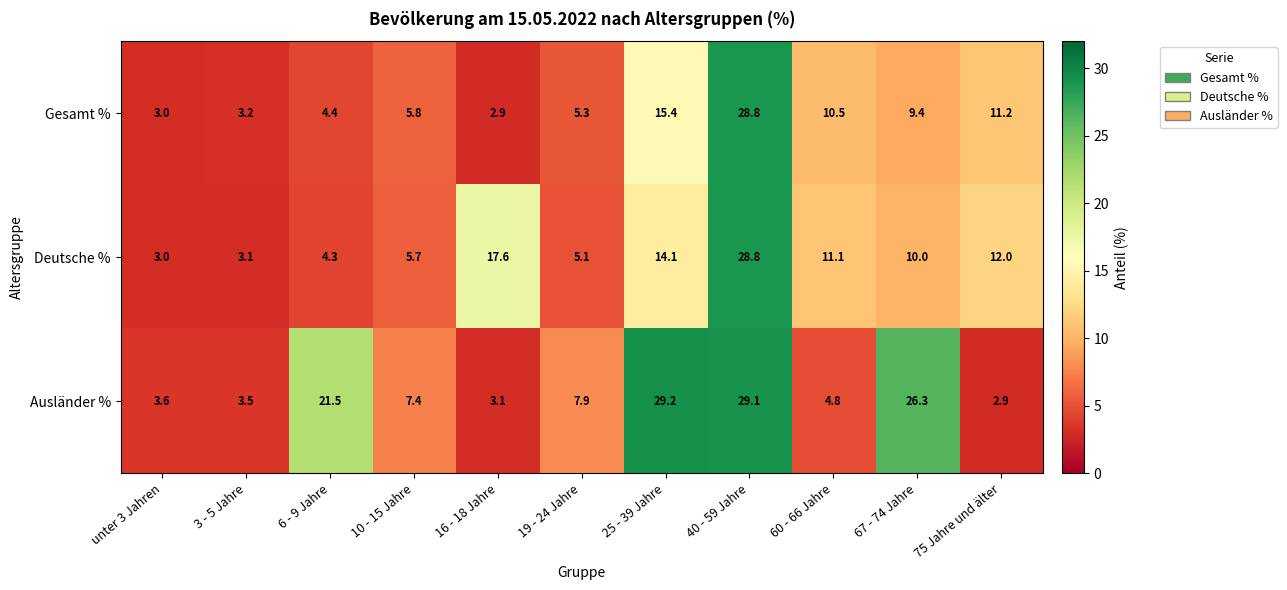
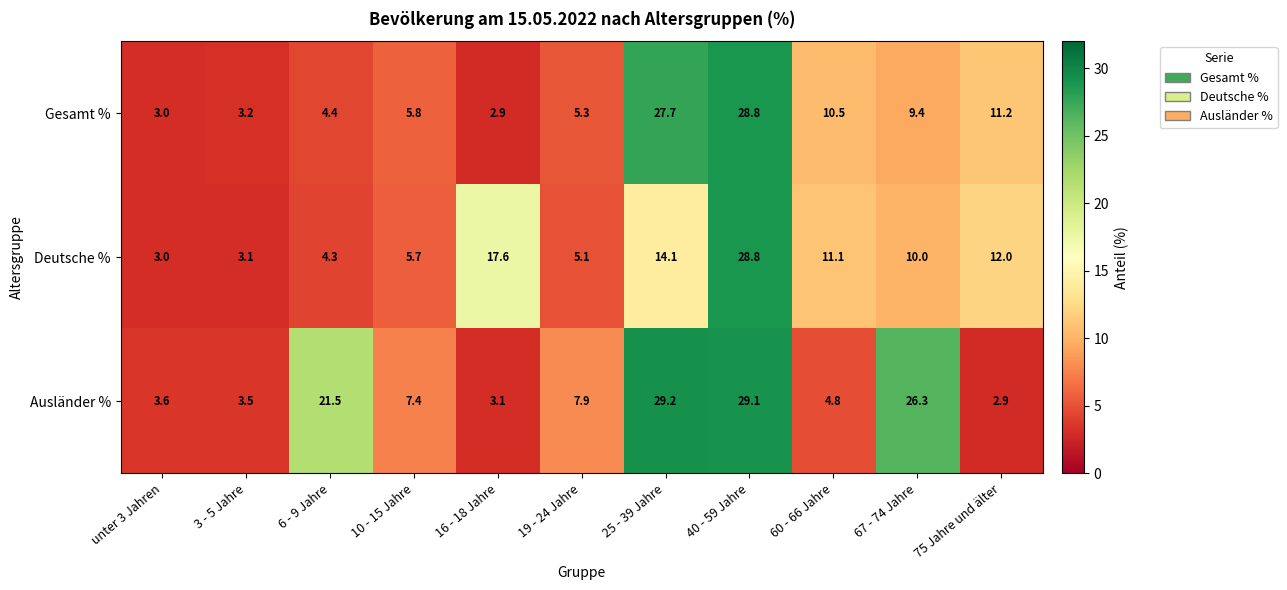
  {
    "Gesamt %": {
      "unter 3 Jahren": 3.0,
      "3 - 5 Jahre": 3.2,
      "6 - 9 Jahre": 4.4,
      "10 - 15 Jahre": 5.8,
      "16 - 18 Jahre": 2.9,
      "19 - 24 Jahre": 5.3,
-     "25 - 39 Jahre": 15.4,
+     "25 - 39 Jahre": 27.7,
      "40 - 59 Jahre": 28.8,
      "60 - 66 Jahre": 10.5,
      "67 - 74 Jahre": 9.4,
      "75 Jahre und älter": 11.2
    },
    "Deutsche %": {
      "unter 3 Jahren": 3.0,
      "3 - 5 Jahre": 3.1,
      "6 - 9 Jahre": 4.3,
      "10 - 15 Jahre": 5.7,
      "16 - 18 Jahre": 17.6,
      "19 - 24 Jahre": 5.1,
      "25 - 39 Jahre": 14.1,
      "40 - 59 Jahre": 28.8,
      "60 - 66 Jahre": 11.1,
      "67 - 74 Jahre": 10.0,
      "75 Jahre und älter": 12.0
    },
    "Ausländer %": {
      "unter 3 Jahren": 3.6,
      "3 - 5 Jahre": 3.5,
      "6 - 9 Jahre": 21.5,
      "10 - 15 Jahre": 7.4,
      "16 - 18 Jahre": 3.1,
      "19 - 24 Jahre": 7.9,
      "25 - 39 Jahre": 29.2,
      "40 - 59 Jahre": 29.1,
      "60 - 66 Jahre": 4.8,
      "67 - 74 Jahre": 26.3,
      "75 Jahre und älter": 2.9
    }
  }
